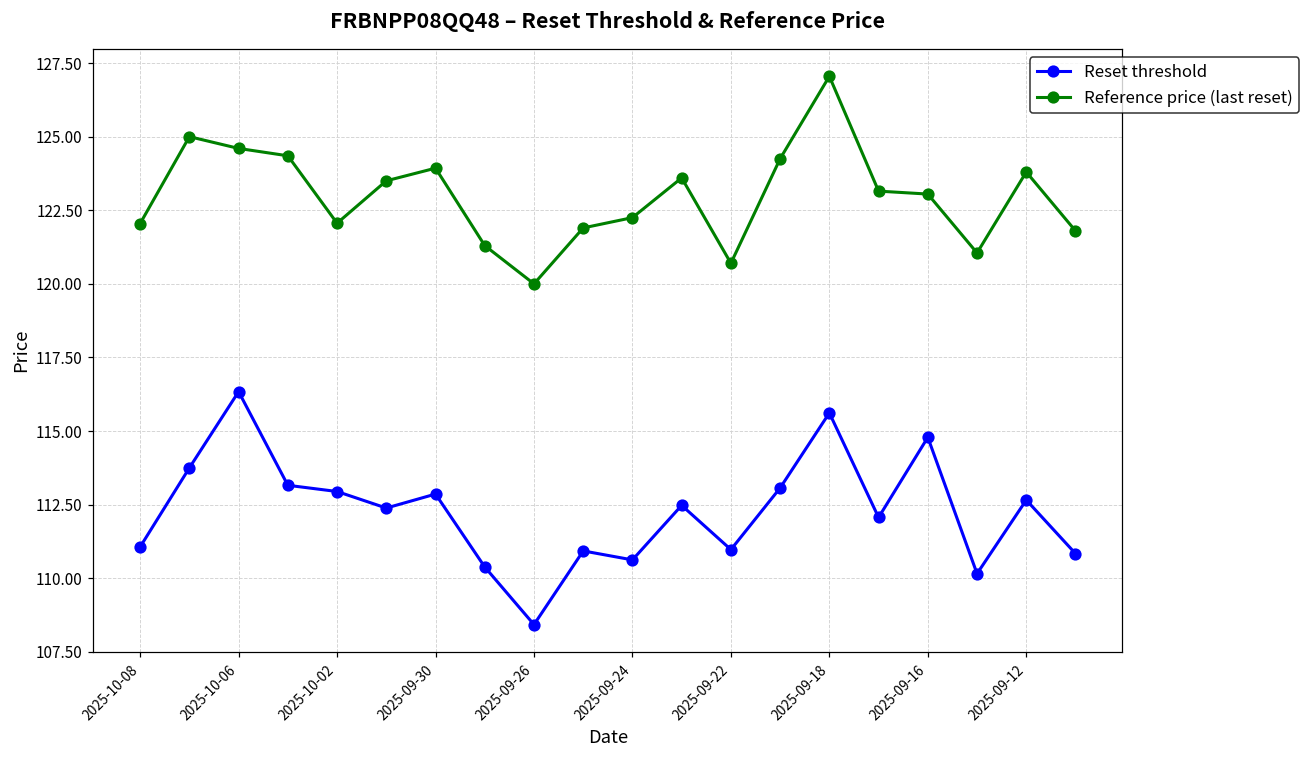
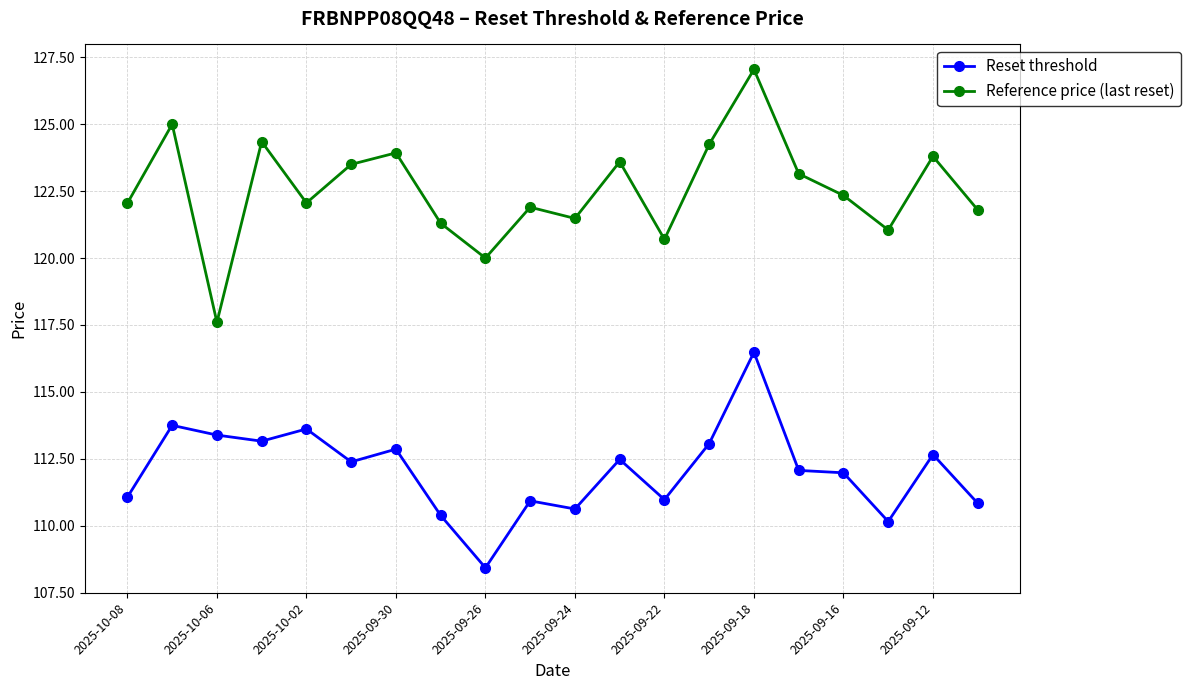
  {
    "Reset threshold": {
      "2025-10-08": 111.1,
-     "2025-10-06": 116.3,
-     "2025-10-02": 112.9,
+     "2025-10-06": 113.4,
+     "2025-10-02": 113.6,
      "2025-09-30": 112.9,
      "2025-09-26": 108.4,
      "2025-09-24": 110.6,
      "2025-09-22": 111.0,
-     "2025-09-18": 115.6,
-     "2025-09-16": 114.8,
+     "2025-09-18": 116.5,
+     "2025-09-16": 112.0,
      "2025-09-12": 112.7
    },
    "Reference price (last reset)": {
      "2025-10-08": 122.1,
-     "2025-10-06": 124.6,
+     "2025-10-06": 117.6,
      "2025-10-02": 122.1,
      "2025-09-30": 123.9,
      "2025-09-26": 120.0,
-     "2025-09-24": 122.3,
+     "2025-09-24": 121.5,
      "2025-09-22": 120.7,
      "2025-09-18": 127.1,
-     "2025-09-16": 123.1,
+     "2025-09-16": 122.3,
      "2025-09-12": 123.8
    }
  }
